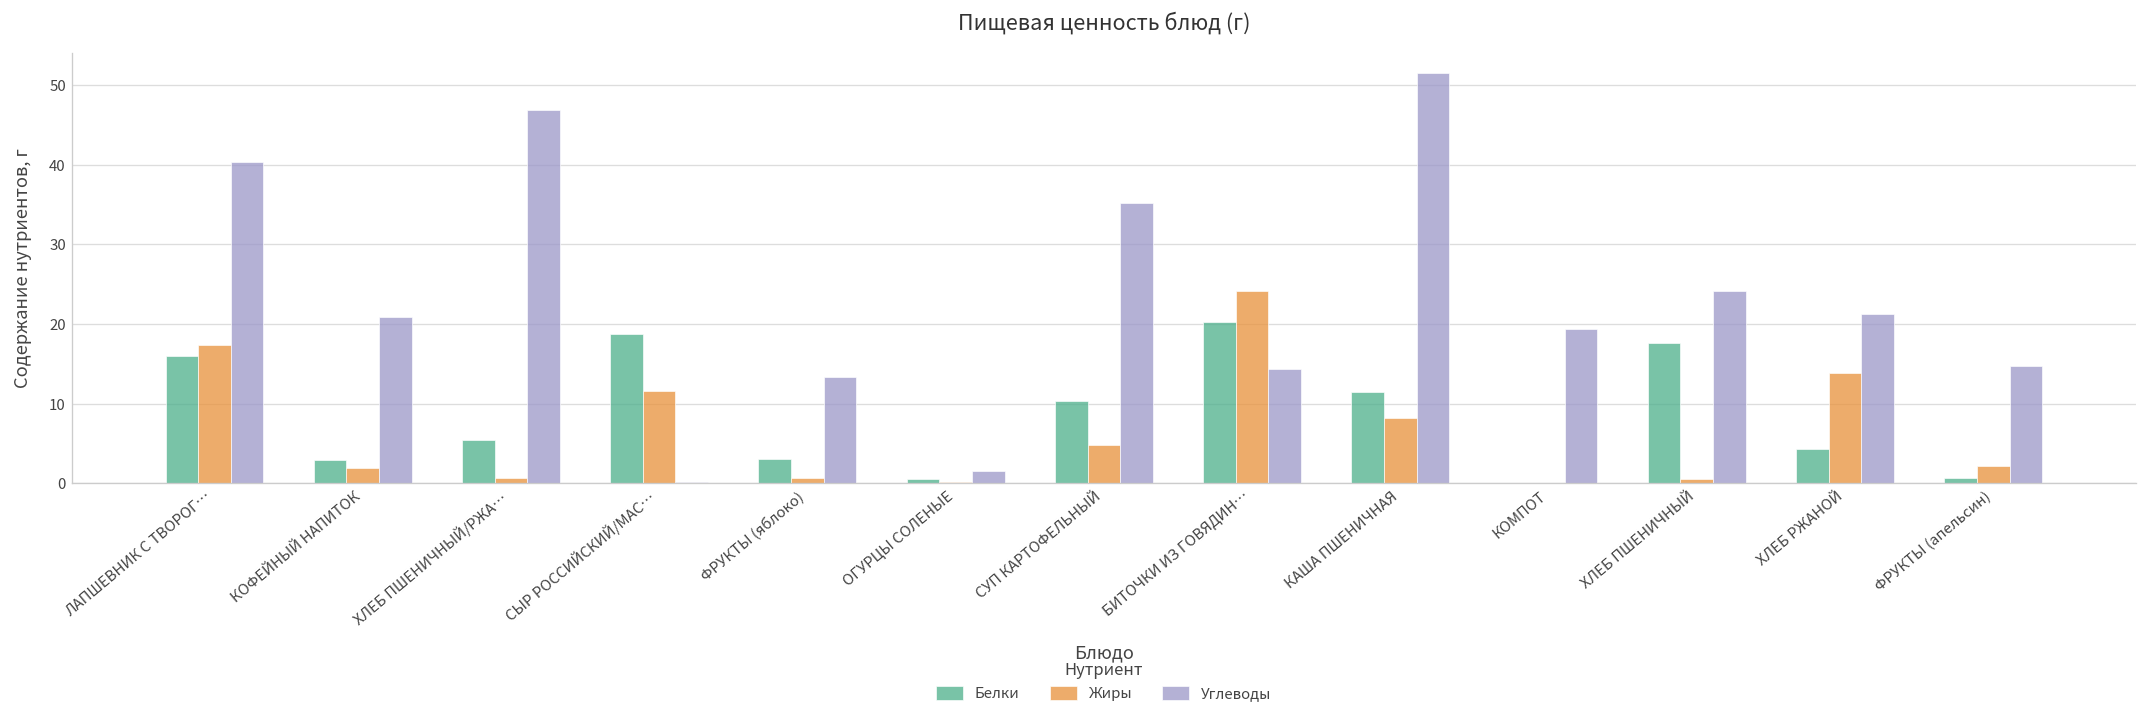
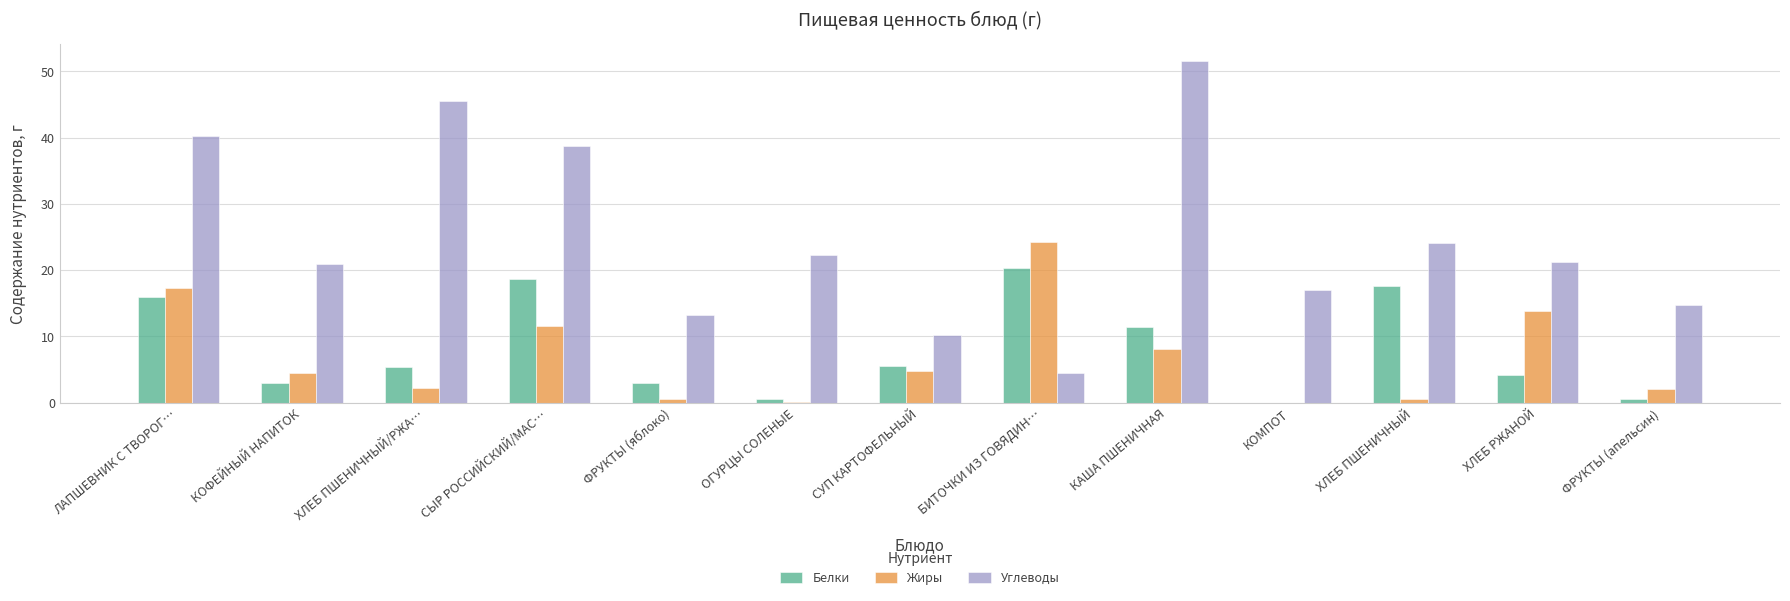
  {
    "Белки": {
      "ЛАПШЕВНИК С ТВОРОГ…": 16,
      "КОФЕЙНЫЙ НАПИТОК": 3,
      "ХЛЕБ ПШЕНИЧНЫЙ/РЖА…": 5,
      "СЫР РОССИЙСКИЙ/МАС…": 19,
      "ФРУКТЫ (яблоко)": 3,
      "ОГУРЦЫ СОЛЕНЫЕ": 1,
-     "СУП КАРТОФЕЛЬНЫЙ": 10,
+     "СУП КАРТОФЕЛЬНЫЙ": 6,
      "БИТОЧКИ ИЗ ГОВЯДИН…": 20,
      "КАША ПШЕНИЧНАЯ": 11,
      "КОМПОТ": 0,
      "ХЛЕБ ПШЕНИЧНЫЙ": 18,
      "ХЛЕБ РЖАНОЙ": 4,
      "ФРУКТЫ (апельсин)": 1
    },
    "Жиры": {
      "ЛАПШЕВНИК С ТВОРОГ…": 17,
-     "КОФЕЙНЫЙ НАПИТОК": 2,
-     "ХЛЕБ ПШЕНИЧНЫЙ/РЖА…": 1,
+     "КОФЕЙНЫЙ НАПИТОК": 5,
+     "ХЛЕБ ПШЕНИЧНЫЙ/РЖА…": 2,
      "СЫР РОССИЙСКИЙ/МАС…": 12,
      "ФРУКТЫ (яблоко)": 1,
      "СУП КАРТОФЕЛЬНЫЙ": 5,
      "БИТОЧКИ ИЗ ГОВЯДИН…": 24,
      "КАША ПШЕНИЧНАЯ": 8,
      "КОМПОТ": 0,
      "ХЛЕБ ПШЕНИЧНЫЙ": 1,
      "ХЛЕБ РЖАНОЙ": 14,
      "ФРУКТЫ (апельсин)": 2
    },
    "Углеводы": {
      "ЛАПШЕВНИК С ТВОРОГ…": 40,
      "КОФЕЙНЫЙ НАПИТОК": 21,
-     "ХЛЕБ ПШЕНИЧНЫЙ/РЖА…": 47,
-     "СЫР РОССИЙСКИЙ/МАС…": 0,
+     "ХЛЕБ ПШЕНИЧНЫЙ/РЖА…": 45,
+     "СЫР РОССИЙСКИЙ/МАС…": 39,
      "ФРУКТЫ (яблоко)": 13,
-     "ОГУРЦЫ СОЛЕНЫЕ": 2,
-     "СУП КАРТОФЕЛЬНЫЙ": 35,
-     "БИТОЧКИ ИЗ ГОВЯДИН…": 14,
+     "ОГУРЦЫ СОЛЕНЫЕ": 22,
+     "СУП КАРТОФЕЛЬНЫЙ": 10,
+     "БИТОЧКИ ИЗ ГОВЯДИН…": 5,
      "КАША ПШЕНИЧНАЯ": 52,
-     "КОМПОТ": 19,
+     "КОМПОТ": 17,
      "ХЛЕБ ПШЕНИЧНЫЙ": 24,
      "ХЛЕБ РЖАНОЙ": 21,
      "ФРУКТЫ (апельсин)": 15
    }
  }
